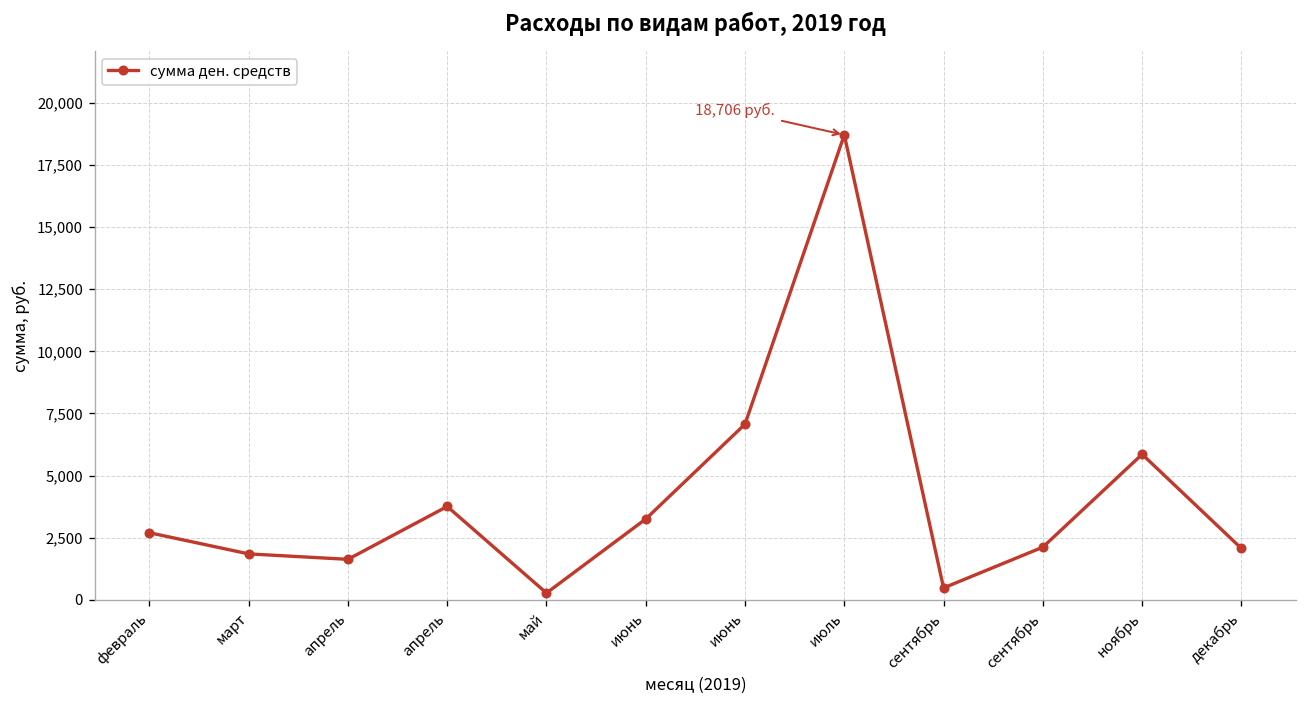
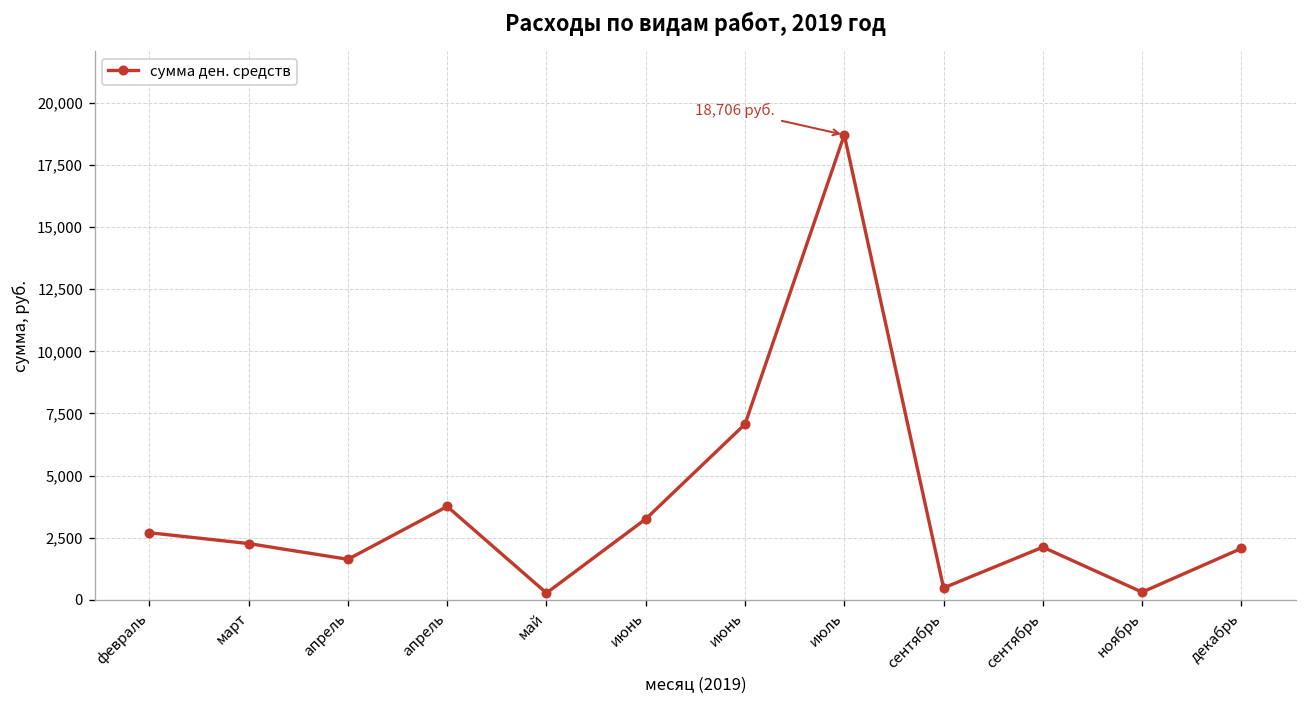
  {
    "февраль": "2,700",
-   "март": "1,900",
+   "март": "2,300",
    "май": "300",
-   "ноябрь": "5,900",
+   "ноябрь": "300",
    "декабрь": "2,100"
  }
